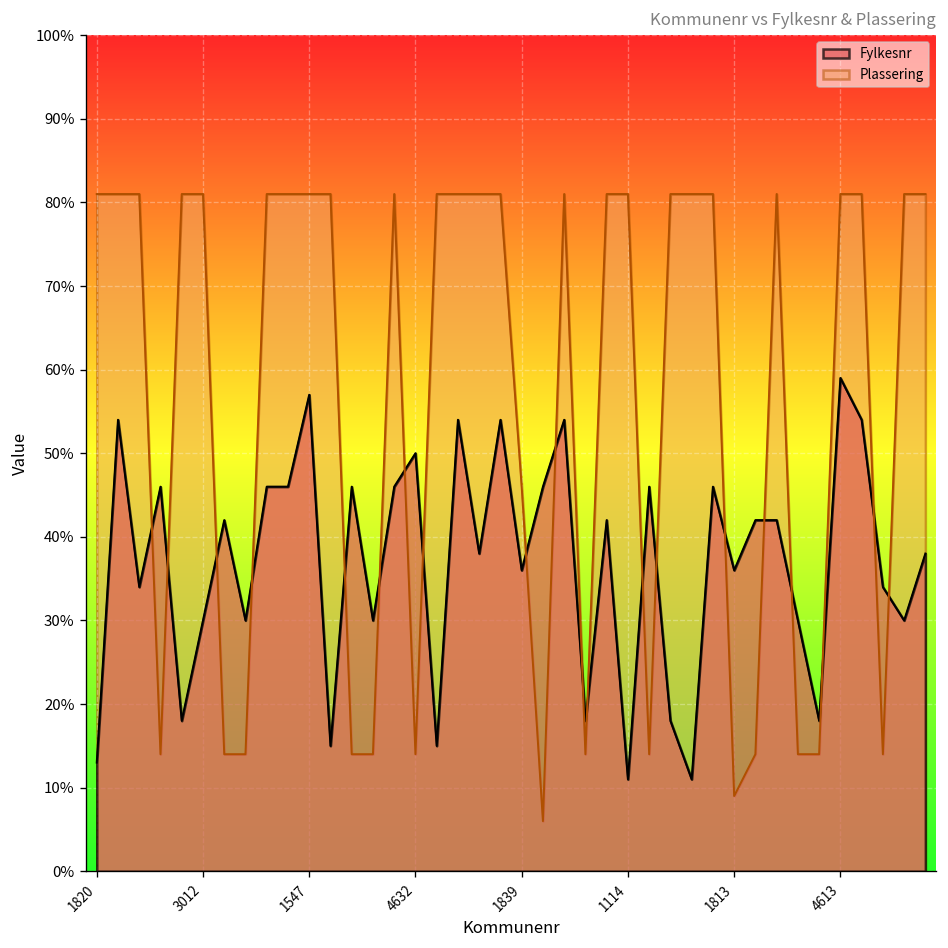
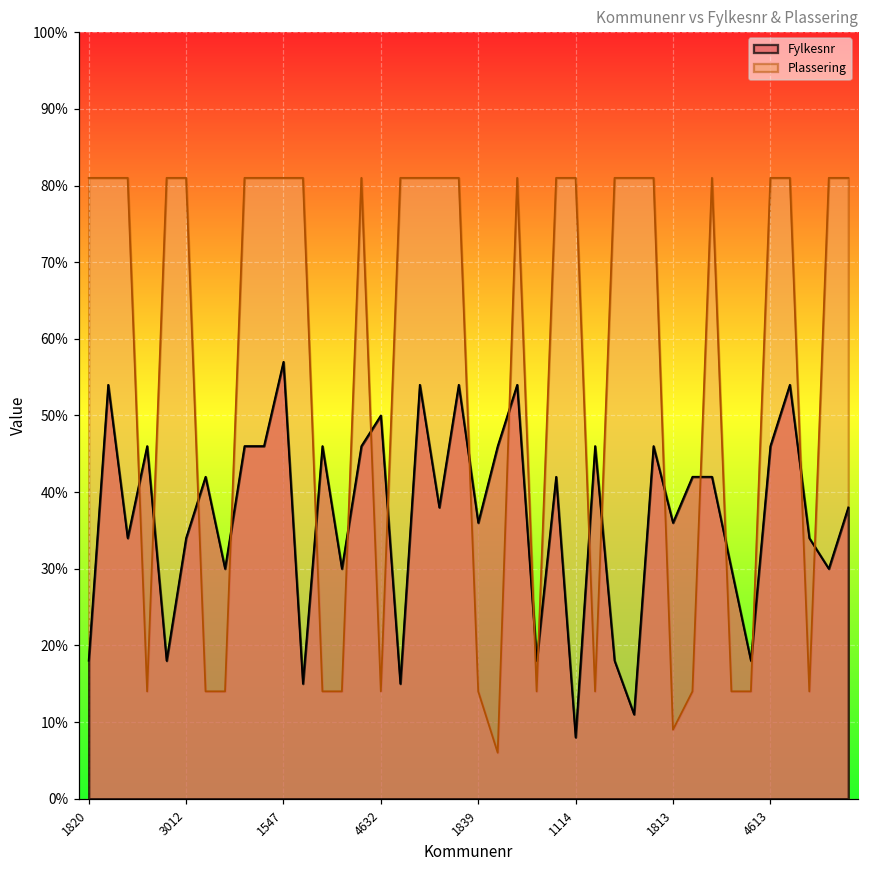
  {
    "Fylkesnr": {
-     "1820": "13%",
-     "3012": "30%",
+     "1820": "18%",
+     "3012": "34%",
      "1547": "57%",
      "4632": "50%",
      "1839": "36%",
-     "1114": "11%",
+     "1114": "8%",
      "1813": "36%",
-     "4613": "59%"
+     "4613": "46%"
    },
    "Plassering": {
      "1820": "81%",
      "3012": "81%",
      "1547": "81%",
      "4632": "14%",
-     "1839": "46%",
+     "1839": "14%",
      "1114": "81%",
      "1813": "9%",
      "4613": "81%"
    }
  }
